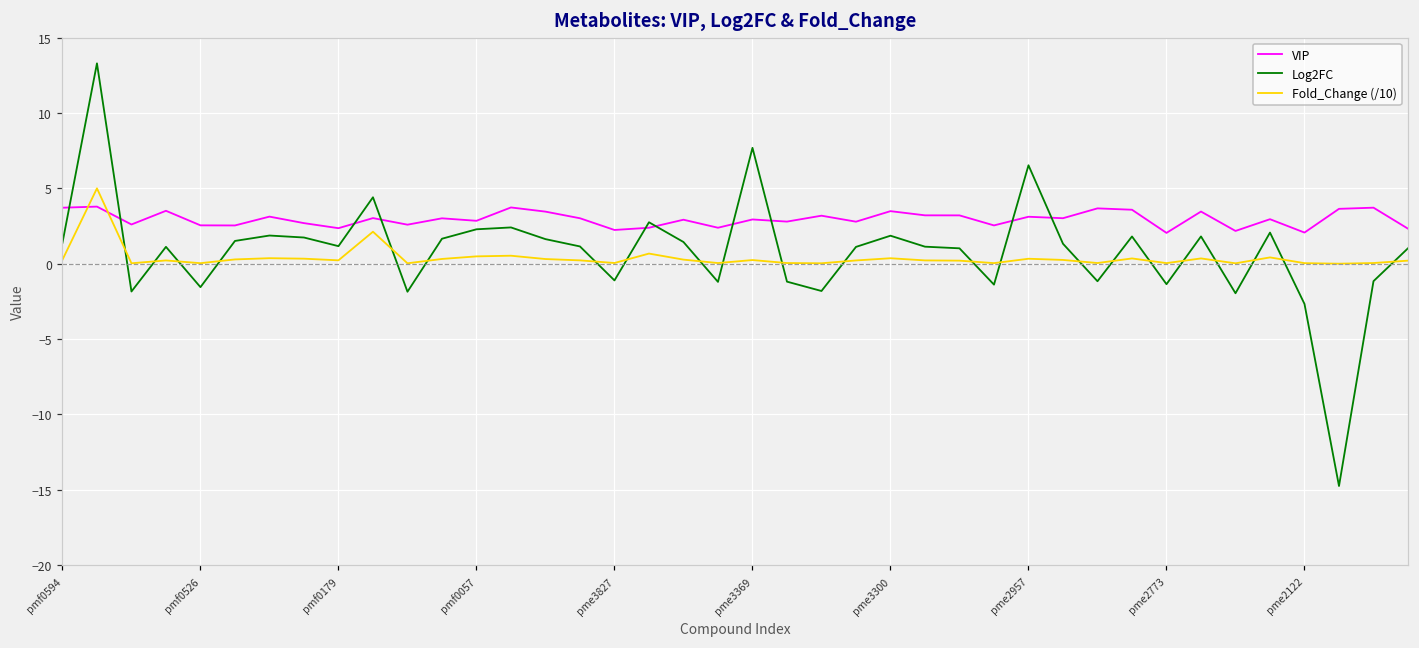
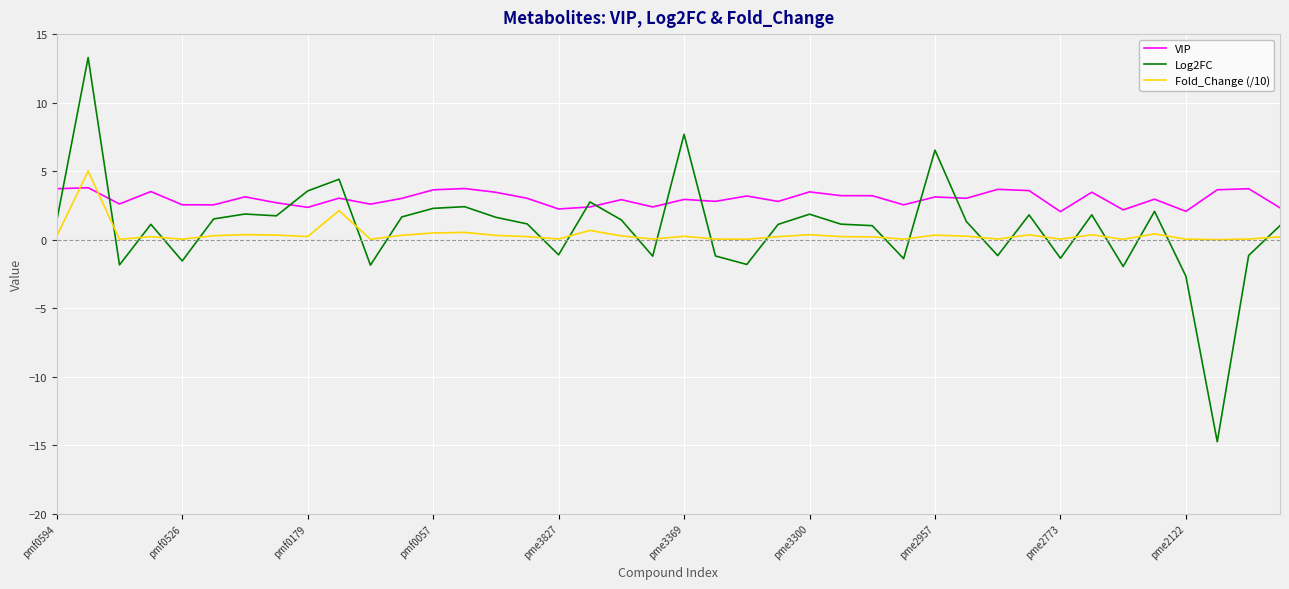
  {
    "VIP": {
      "pmf0594": 3.7,
      "pmf0526": 2.5,
      "pmf0179": 2.4,
-     "pmf0057": 2.8,
+     "pmf0057": 3.6,
      "pme3827": 2.2,
      "pme3369": 2.9,
      "pme3300": 3.5,
      "pme2957": 3.1,
      "pme2773": 2.0,
      "pme2122": 2.1
    },
    "Log2FC": {
      "pmf0594": 1.4,
      "pmf0526": -1.6,
-     "pmf0179": 1.2,
+     "pmf0179": 3.6,
      "pmf0057": 2.3,
      "pme3827": -1.1,
      "pme3369": 7.7,
      "pme3300": 1.9,
      "pme2957": 6.5,
      "pme2773": -1.4,
      "pme2122": -2.7
    },
    "Fold_Change (/10)": {
      "pmf0594": 0.3,
      "pmf0526": 0.0,
      "pmf0179": 0.2,
      "pmf0057": 0.5,
      "pme3827": 0.0,
      "pme3369": 0.2,
      "pme3300": 0.4,
      "pme2957": 0.3,
      "pme2773": 0.0,
      "pme2122": 0.0
    }
  }
